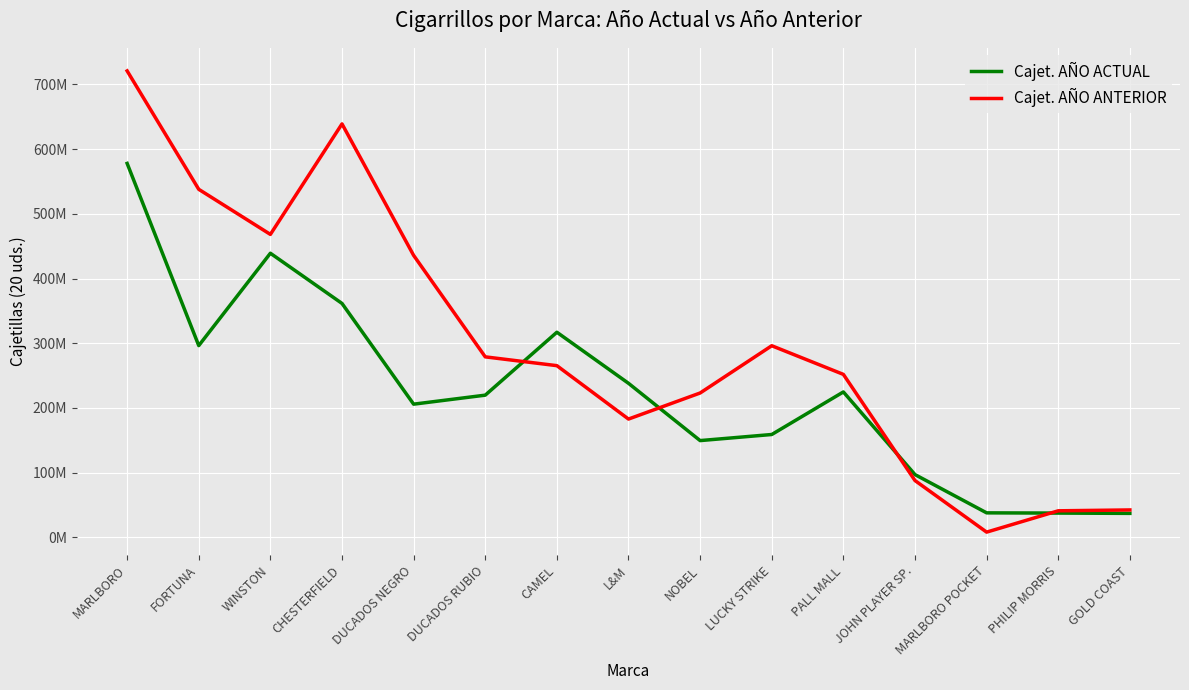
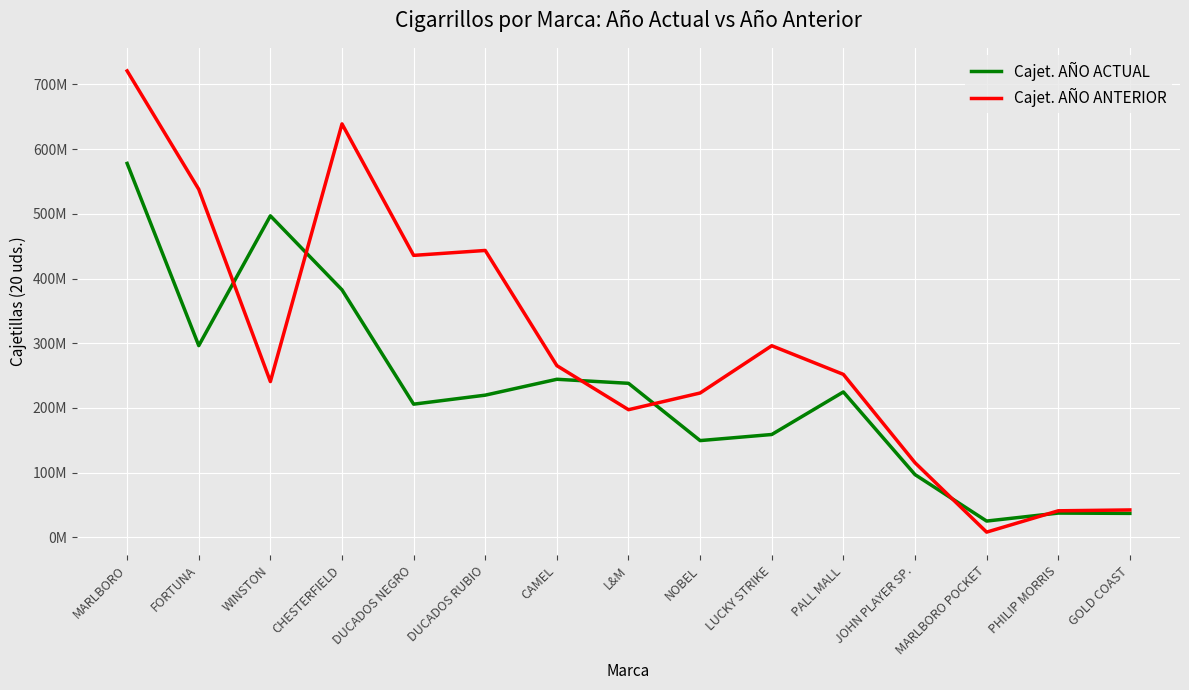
  {
    "Cajet. AÑO ACTUAL": {
      "MARLBORO": 580000000,
      "FORTUNA": 300000000,
-     "WINSTON": 440000000,
-     "CHESTERFIELD": 360000000,
+     "WINSTON": 500000000,
+     "CHESTERFIELD": 380000000,
      "DUCADOS NEGRO": 210000000,
      "DUCADOS RUBIO": 220000000,
-     "CAMEL": 320000000,
+     "CAMEL": 240000000,
      "L&M": 240000000,
      "NOBEL": 150000000,
      "LUCKY STRIKE": 160000000,
      "PALL MALL": 220000000,
      "JOHN PLAYER SP.": 100000000,
-     "MARLBORO POCKET": 40000000,
+     "MARLBORO POCKET": 30000000,
      "GOLD COAST": 40000000
    },
    "Cajet. AÑO ANTERIOR": {
      "MARLBORO": 720000000,
      "FORTUNA": 540000000,
-     "WINSTON": 470000000,
+     "WINSTON": 240000000,
      "CHESTERFIELD": 640000000,
      "DUCADOS NEGRO": 440000000,
-     "DUCADOS RUBIO": 280000000,
+     "DUCADOS RUBIO": 440000000,
      "CAMEL": 270000000,
-     "L&M": 180000000,
+     "L&M": 200000000,
      "NOBEL": 220000000,
      "LUCKY STRIKE": 300000000,
      "PALL MALL": 250000000,
-     "JOHN PLAYER SP.": 90000000,
+     "JOHN PLAYER SP.": 120000000,
      "MARLBORO POCKET": 10000000,
      "GOLD COAST": 40000000
    }
  }
